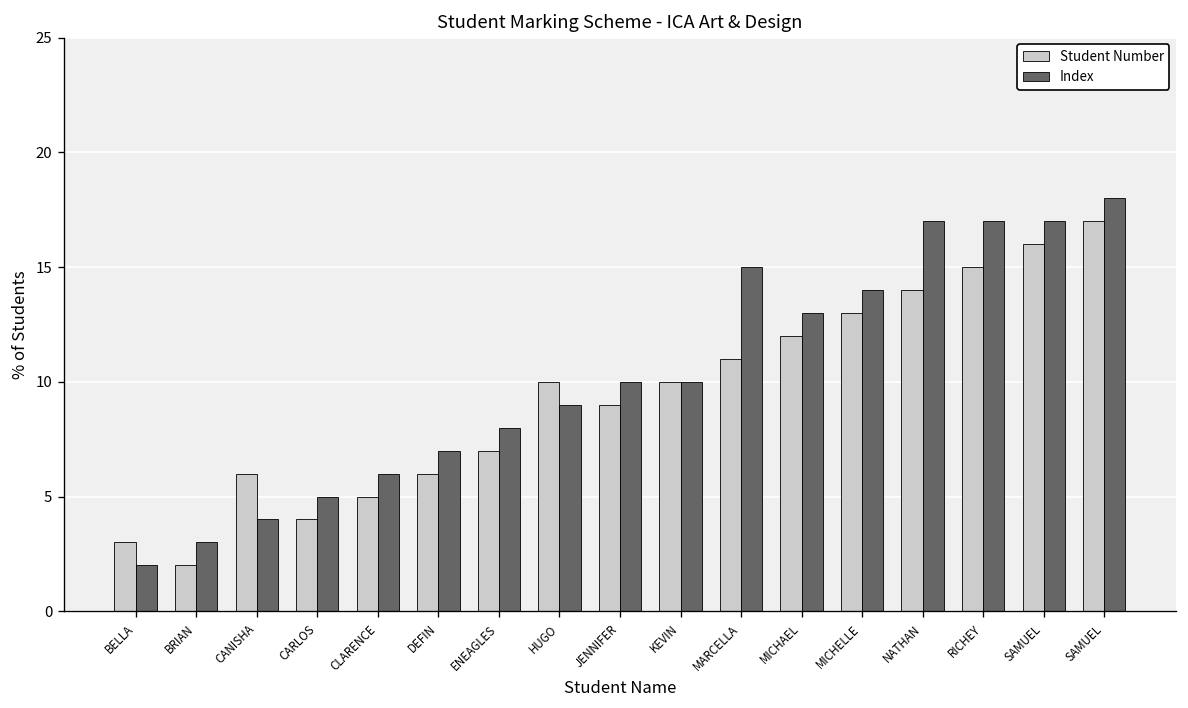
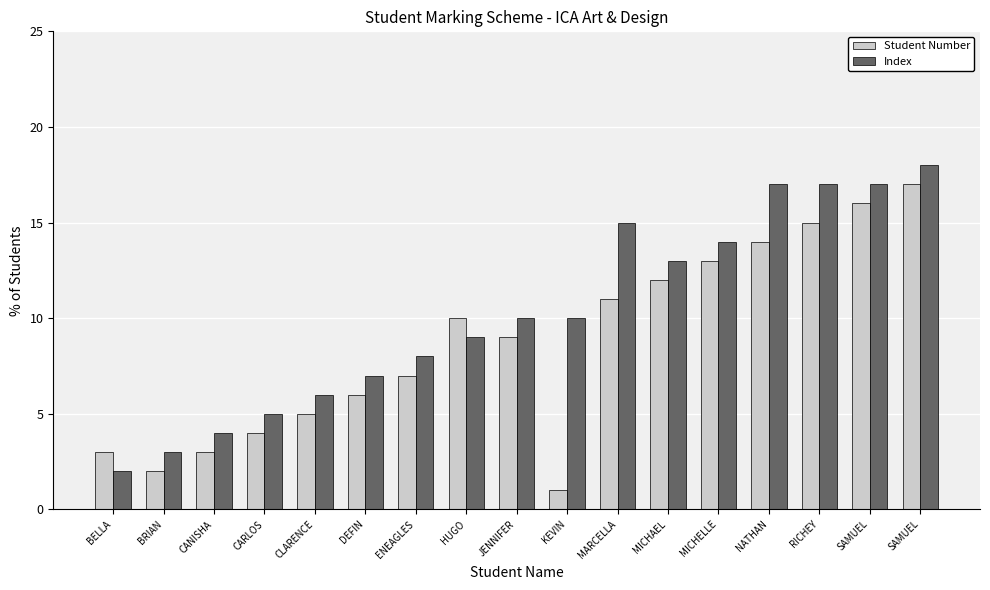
  {
    "Student Number": {
      "BELLA": 3,
      "BRIAN": 2,
-     "CANISHA": 6,
+     "CANISHA": 3,
      "CARLOS": 4,
      "CLARENCE": 5,
      "DEFIN": 6,
      "ENEAGLES": 7,
      "HUGO": 10,
      "JENNIFER": 9,
-     "KEVIN": 10,
+     "KEVIN": 1,
      "MARCELLA": 11,
      "MICHAEL": 12,
      "MICHELLE": 13,
      "NATHAN": 14,
      "RICHEY": 15
    },
    "Index": {
      "BELLA": 2,
      "BRIAN": 3,
      "CANISHA": 4,
      "CARLOS": 5,
      "CLARENCE": 6,
      "DEFIN": 7,
      "ENEAGLES": 8,
      "HUGO": 9,
      "JENNIFER": 10,
      "KEVIN": 10,
      "MARCELLA": 15,
      "MICHAEL": 13,
      "MICHELLE": 14,
      "NATHAN": 17,
      "RICHEY": 17
    }
  }
